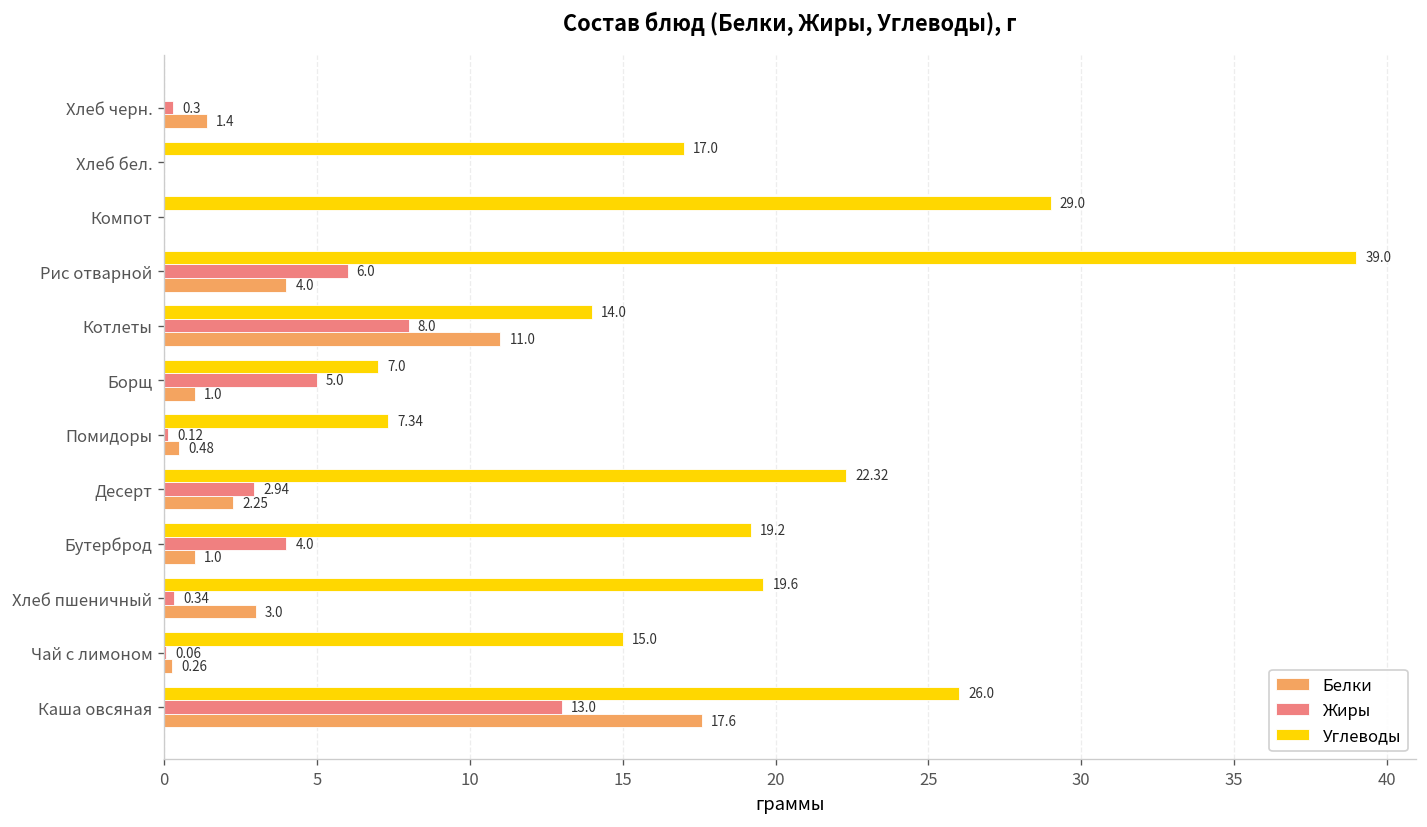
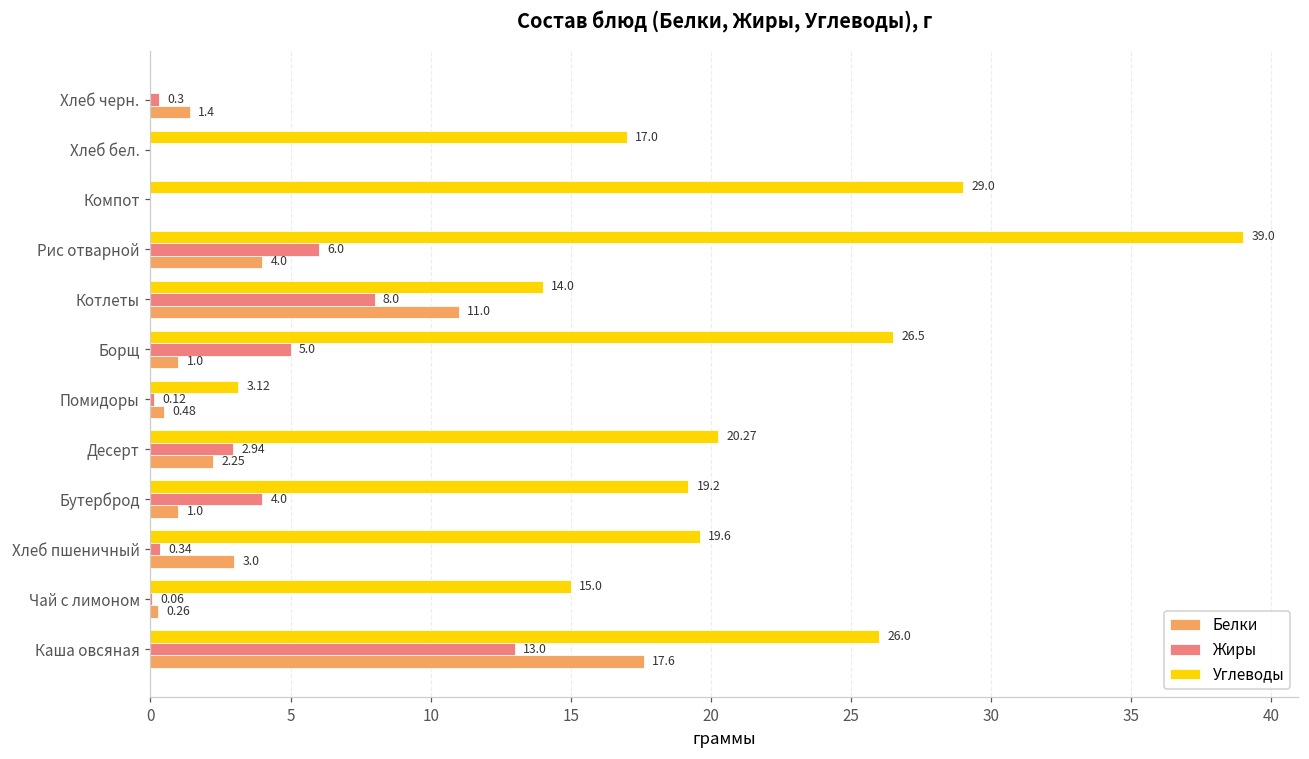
  {
    "Углеводы": {
      "Хлеб бел.": 17.0,
      "Компот": 29.0,
      "Рис отварной": 39.0,
      "Котлеты": 14.0,
-     "Борщ": 7.0,
-     "Помидоры": 7.34,
-     "Десерт": 22.32,
+     "Борщ": 26.5,
+     "Помидоры": 3.12,
+     "Десерт": 20.27,
      "Бутерброд": 19.2,
      "Хлеб пшеничный": 19.6,
      "Чай с лимоном": 15.0,
      "Каша овсяная": 26.0
    }
  }
